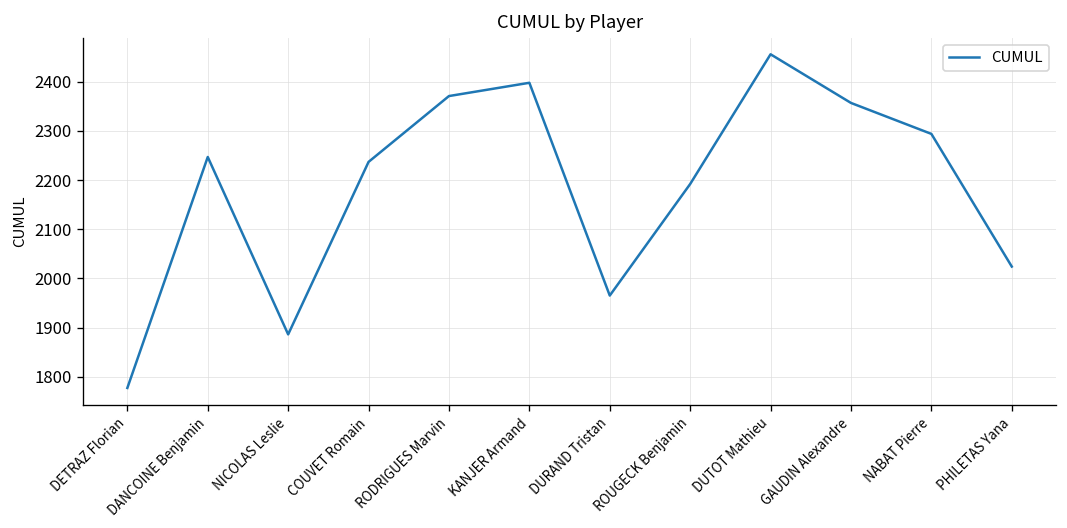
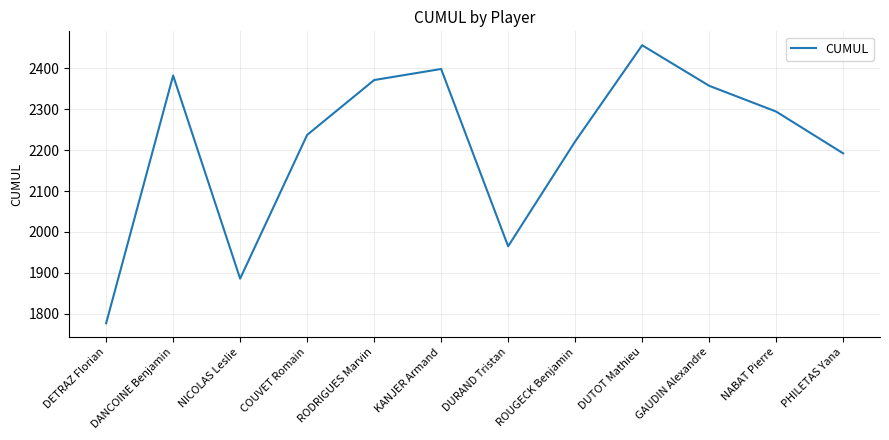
  {
    "DETRAZ Florian": 1780,
-   "DANCOINE Benjamin": 2250,
+   "DANCOINE Benjamin": 2380,
    "NICOLAS Leslie": 1890,
    "COUVET Romain": 2240,
    "RODRIGUES Marvin": 2370,
    "KANJER Armand": 2400,
    "DURAND Tristan": 1970,
-   "ROUGECK Benjamin": 2190,
+   "ROUGECK Benjamin": 2220,
    "DUTOT Mathieu": 2460,
    "GAUDIN Alexandre": 2360,
    "NABAT Pierre": 2290,
-   "PHILETAS Yana": 2020
+   "PHILETAS Yana": 2190
  }
